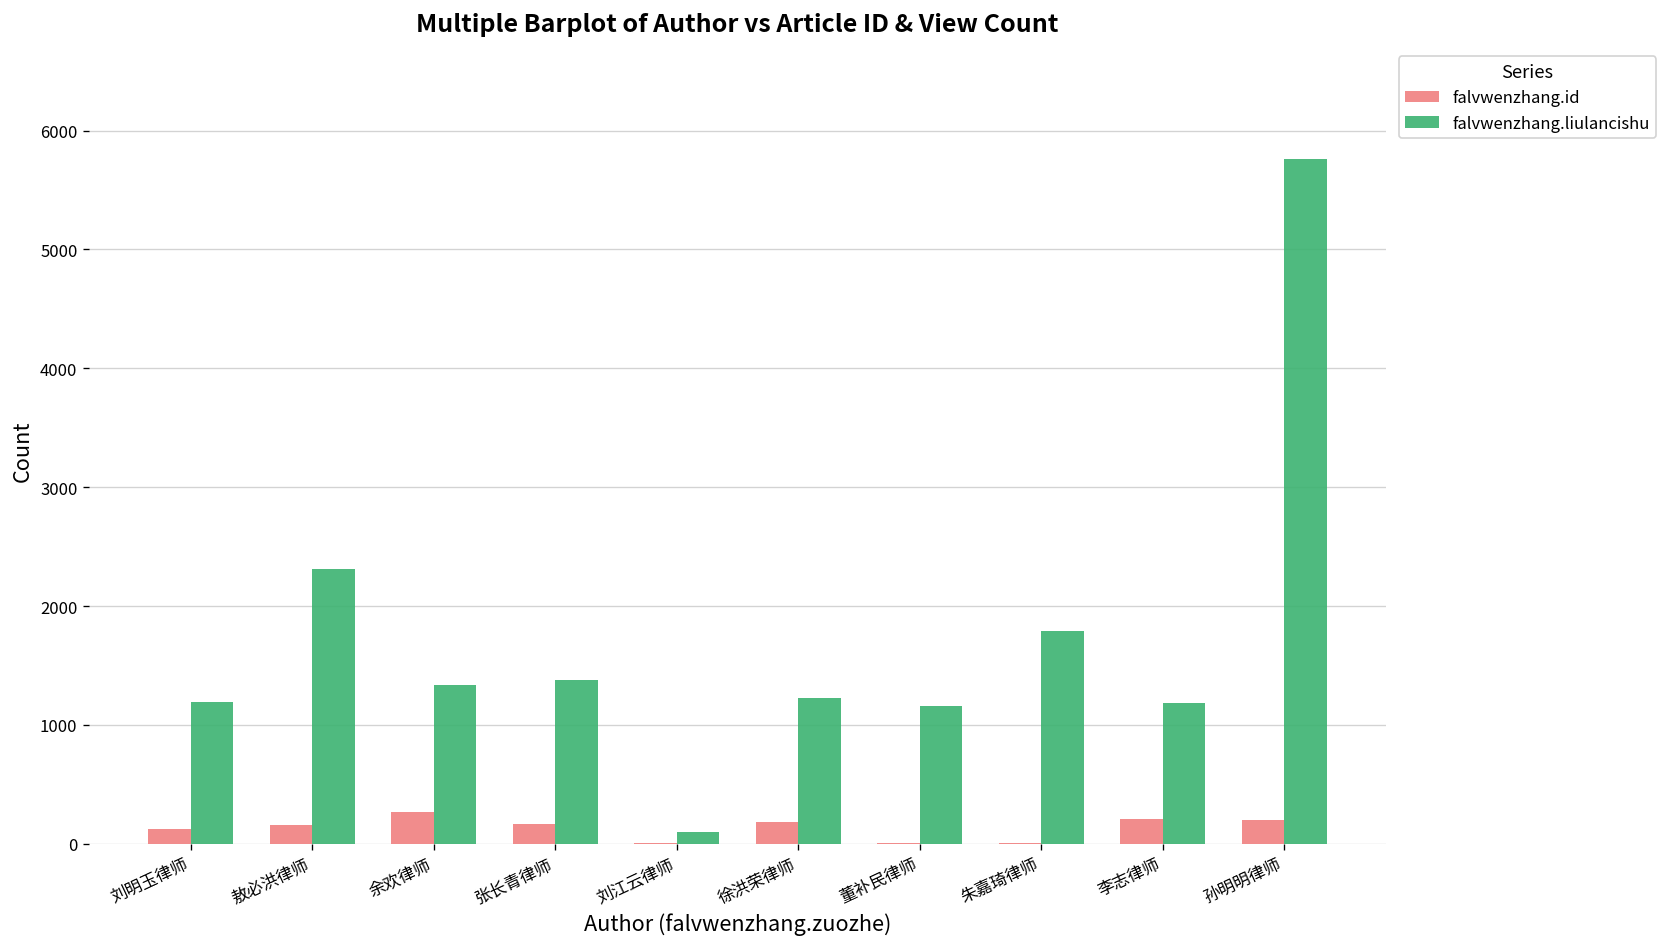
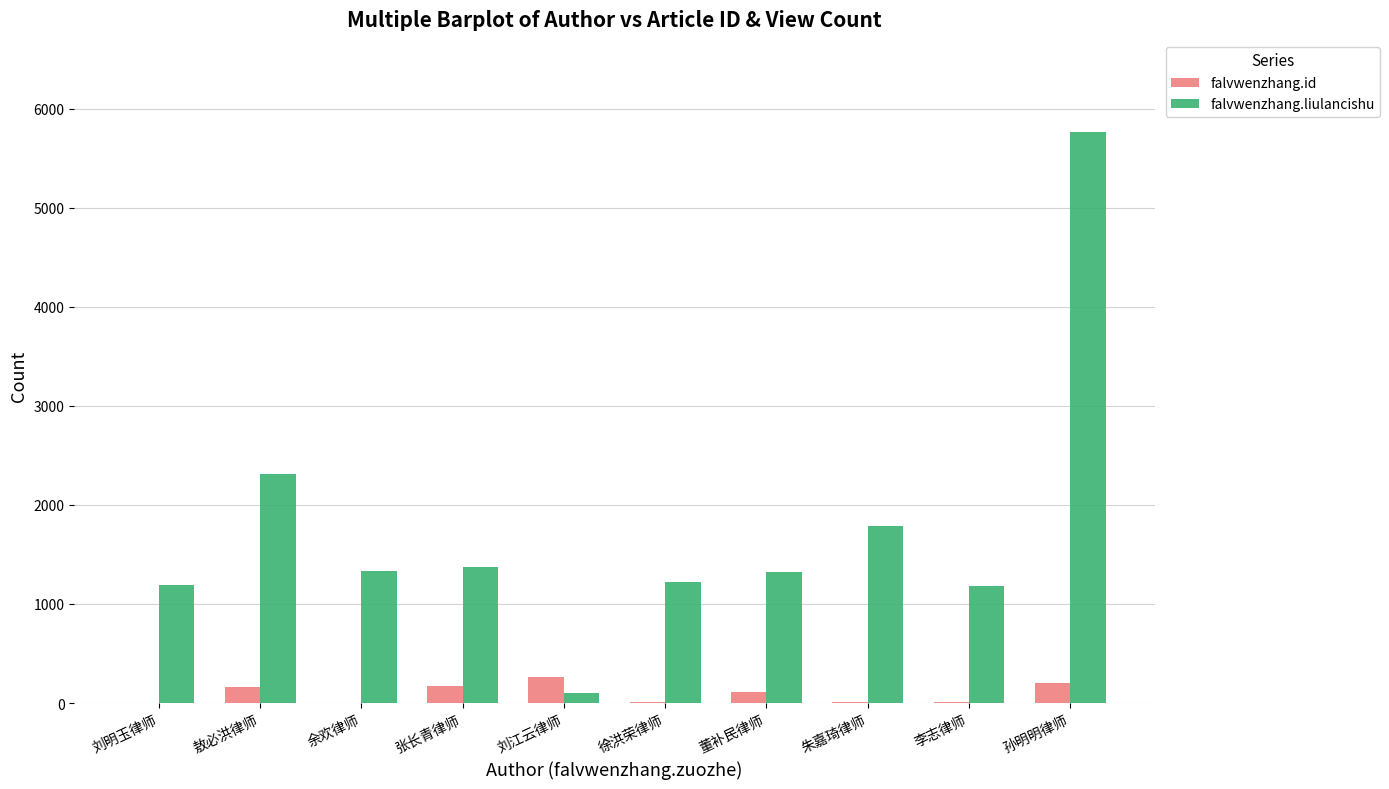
  {
    "falvwenzhang.id": {
-     "刘明玉律师": 100,
+     "刘明玉律师": 0,
      "敖必洪律师": 200,
-     "余欢律师": 300,
+     "余欢律师": 0,
      "张长青律师": 200,
-     "刘江云律师": 0,
-     "徐洪荣律师": 200,
-     "董补民律师": 0,
-     "李志律师": 200,
+     "刘江云律师": 300,
+     "徐洪荣律师": 0,
+     "董补民律师": 100,
+     "李志律师": 0,
      "孙明明律师": 200
    },
    "falvwenzhang.liulancishu": {
      "刘明玉律师": 1200,
      "敖必洪律师": 2300,
      "余欢律师": 1300,
      "张长青律师": 1400,
      "刘江云律师": 100,
      "徐洪荣律师": 1200,
-     "董补民律师": 1200,
+     "董补民律师": 1300,
      "朱嘉琦律师": 1800,
      "李志律师": 1200,
      "孙明明律师": 5800
    }
  }
